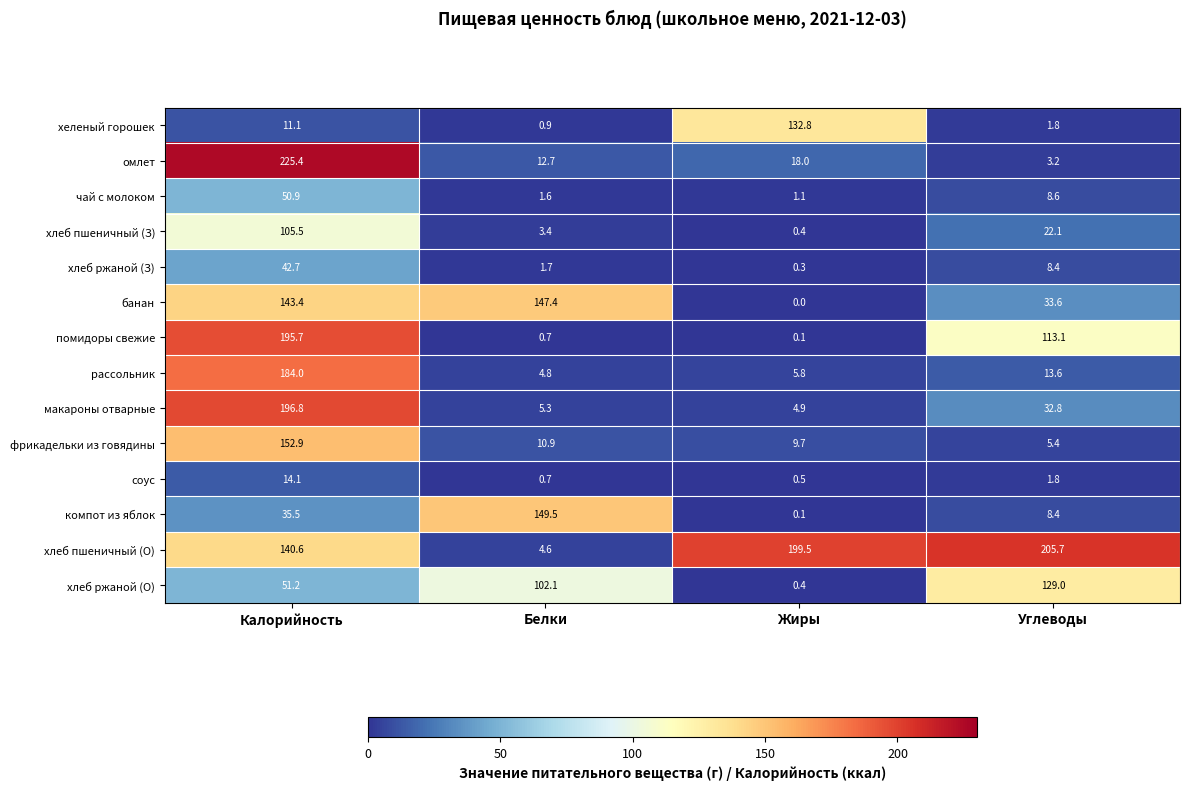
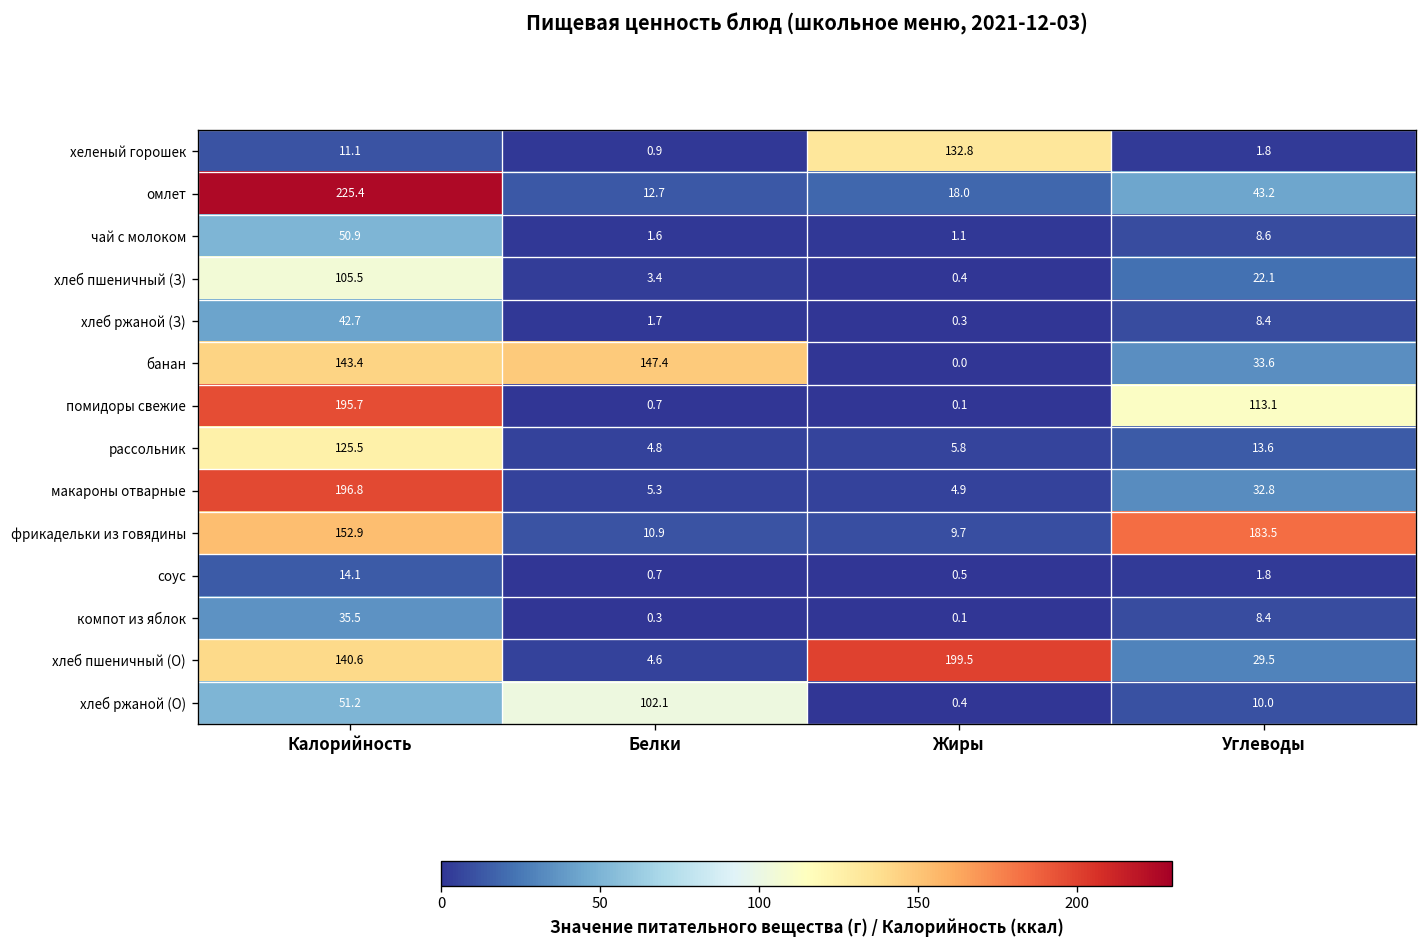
  {
    "хеленый горошек": {
      "Калорийность": 11.1,
      "Белки": 0.9,
      "Жиры": 132.8,
      "Углеводы": 1.8
    },
    "омлет": {
      "Калорийность": 225.4,
      "Белки": 12.7,
      "Жиры": 18.0,
-     "Углеводы": 3.2
+     "Углеводы": 43.2
    },
    "чай с молоком": {
      "Калорийность": 50.9,
      "Белки": 1.6,
      "Жиры": 1.1,
      "Углеводы": 8.6
    },
    "хлеб пшеничный (З)": {
      "Калорийность": 105.5,
      "Белки": 3.4,
      "Жиры": 0.4,
      "Углеводы": 22.1
    },
    "хлеб ржаной (З)": {
      "Калорийность": 42.7,
      "Белки": 1.7,
      "Жиры": 0.3,
      "Углеводы": 8.4
    },
    "банан": {
      "Калорийность": 143.4,
      "Белки": 147.4,
      "Жиры": 0.0,
      "Углеводы": 33.6
    },
    "помидоры свежие": {
      "Калорийность": 195.7,
      "Белки": 0.7,
      "Жиры": 0.1,
      "Углеводы": 113.1
    },
    "рассольник": {
-     "Калорийность": 184.0,
+     "Калорийность": 125.5,
      "Белки": 4.8,
      "Жиры": 5.8,
      "Углеводы": 13.6
    },
    "макароны отварные": {
      "Калорийность": 196.8,
      "Белки": 5.3,
      "Жиры": 4.9,
      "Углеводы": 32.8
    },
    "фрикадельки из говядины": {
      "Калорийность": 152.9,
      "Белки": 10.9,
      "Жиры": 9.7,
-     "Углеводы": 5.4
+     "Углеводы": 183.5
    },
    "соус": {
      "Калорийность": 14.1,
      "Белки": 0.7,
      "Жиры": 0.5,
      "Углеводы": 1.8
    },
    "компот из яблок": {
      "Калорийность": 35.5,
-     "Белки": 149.5,
+     "Белки": 0.3,
      "Жиры": 0.1,
      "Углеводы": 8.4
    },
    "хлеб пшеничный (О)": {
      "Калорийность": 140.6,
      "Белки": 4.6,
      "Жиры": 199.5,
-     "Углеводы": 205.7
+     "Углеводы": 29.5
    },
    "хлеб ржаной (О)": {
      "Калорийность": 51.2,
      "Белки": 102.1,
      "Жиры": 0.4,
-     "Углеводы": 129.0
+     "Углеводы": 10.0
    }
  }
